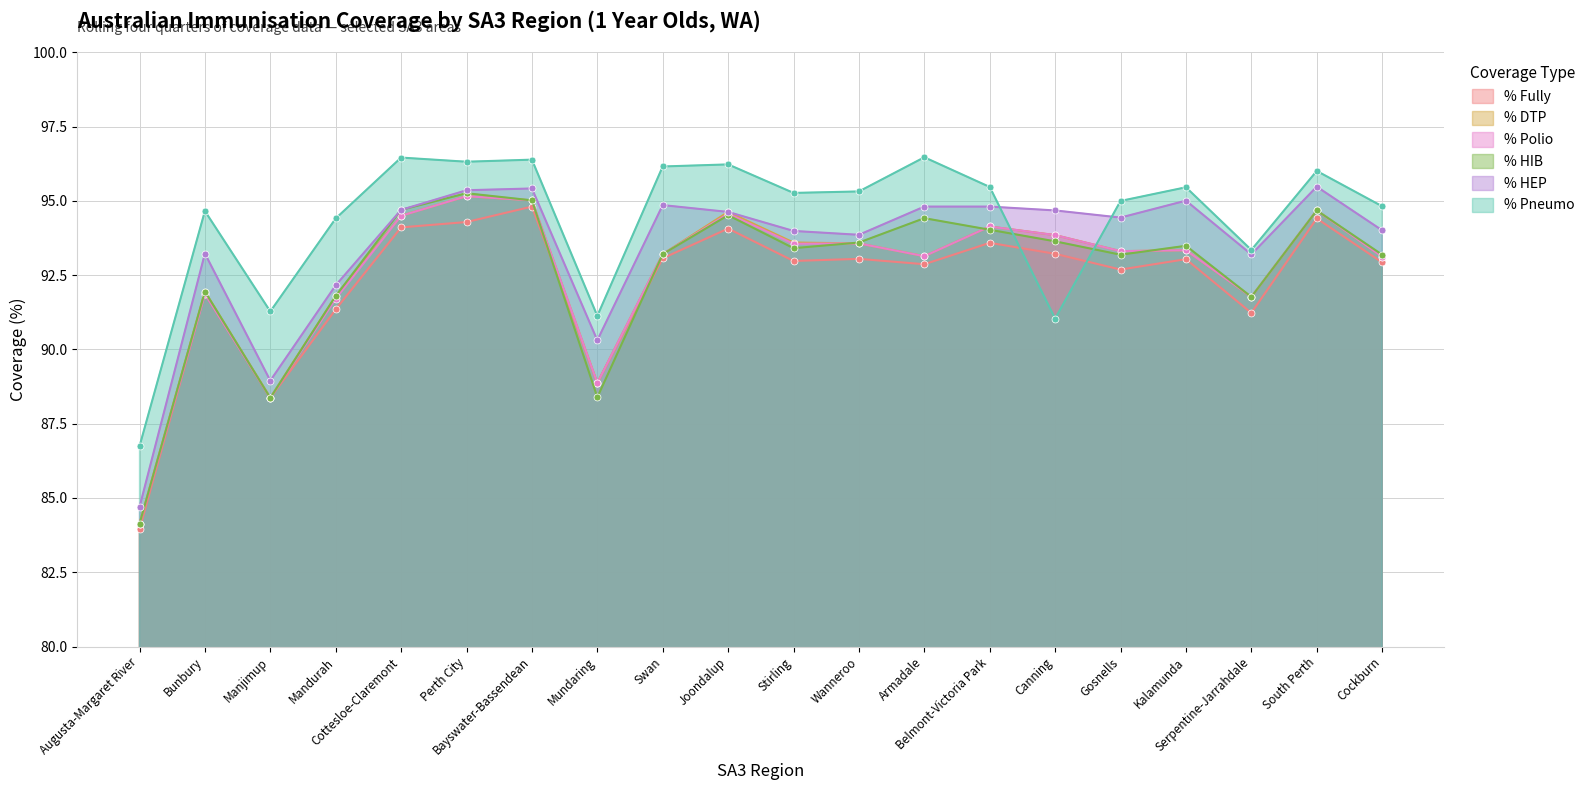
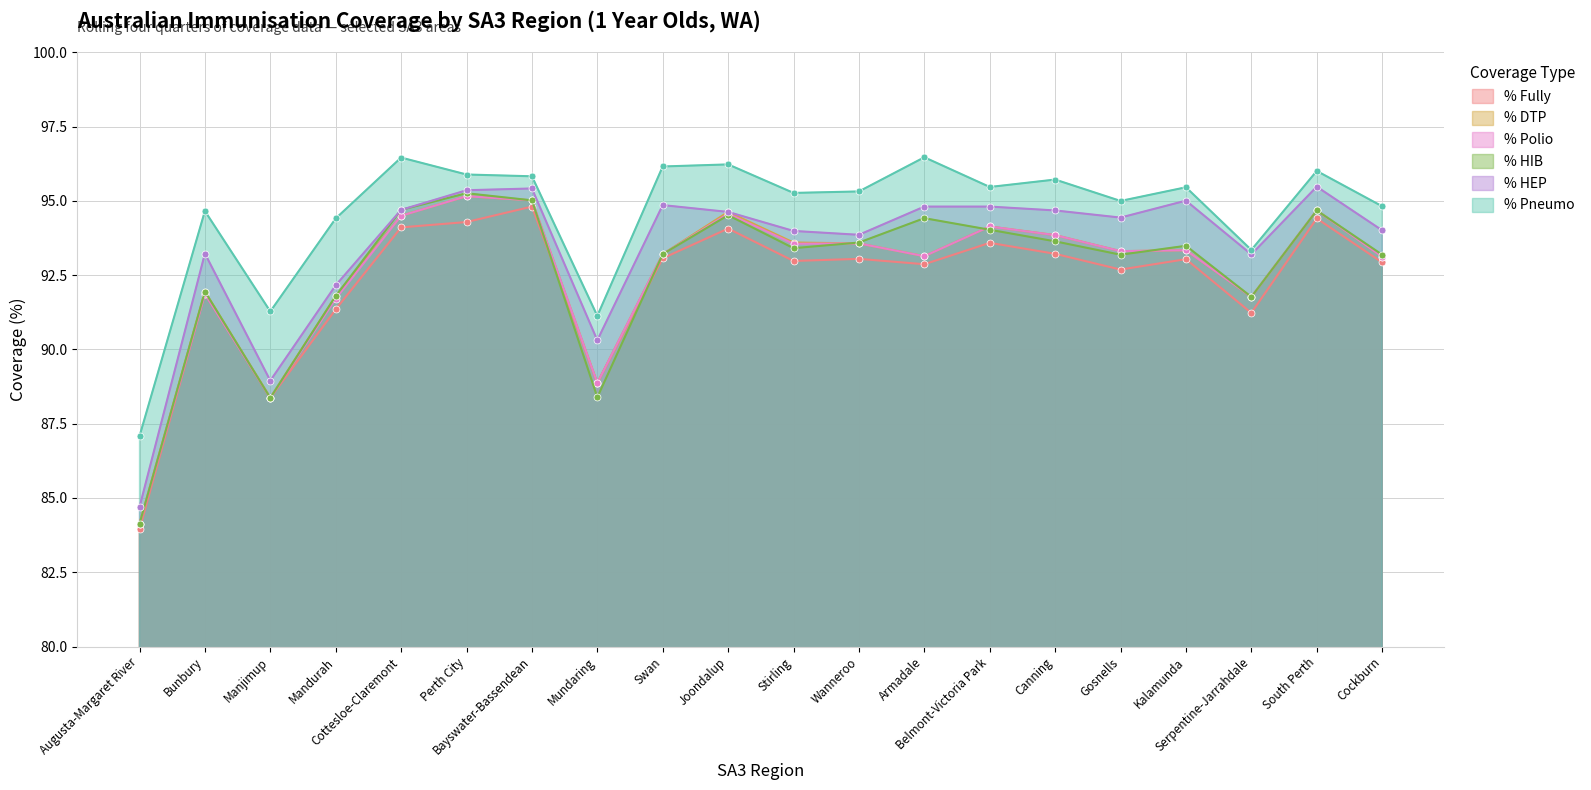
  {
    "% HIB": {
      "Perth City": 95.3,
      "Mundaring": 88.4,
      "Stirling": 93.4,
      "Armadale": 94.4,
      "Belmont-Victoria Park": 94.0,
      "Canning": 93.6,
      "Gosnells": 93.2,
      "Kalamunda": 93.5
    },
    "% Pneumo": {
-     "Augusta-Margaret River": 86.7,
+     "Augusta-Margaret River": 87.1,
      "Bunbury": 94.7,
      "Manjimup": 91.3,
      "Mandurah": 94.4,
      "Cottesloe-Claremont": 96.5,
-     "Perth City": 96.3,
-     "Bayswater-Bassendean": 96.4,
+     "Perth City": 95.9,
+     "Bayswater-Bassendean": 95.8,
      "Mundaring": 91.1,
      "Swan": 96.2,
      "Joondalup": 96.2,
      "Stirling": 95.3,
      "Wanneroo": 95.3,
      "Armadale": 96.5,
      "Belmont-Victoria Park": 95.5,
-     "Canning": 91.0,
+     "Canning": 95.7,
      "Gosnells": 95.0,
      "Kalamunda": 95.5,
      "Serpentine-Jarrahdale": 93.4,
      "South Perth": 96.0,
      "Cockburn": 94.8
    }
  }
